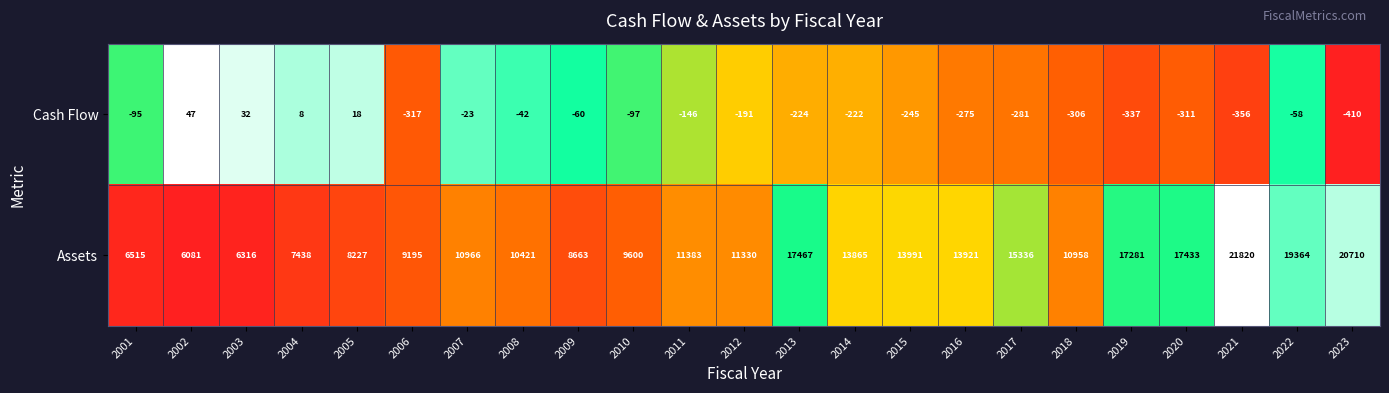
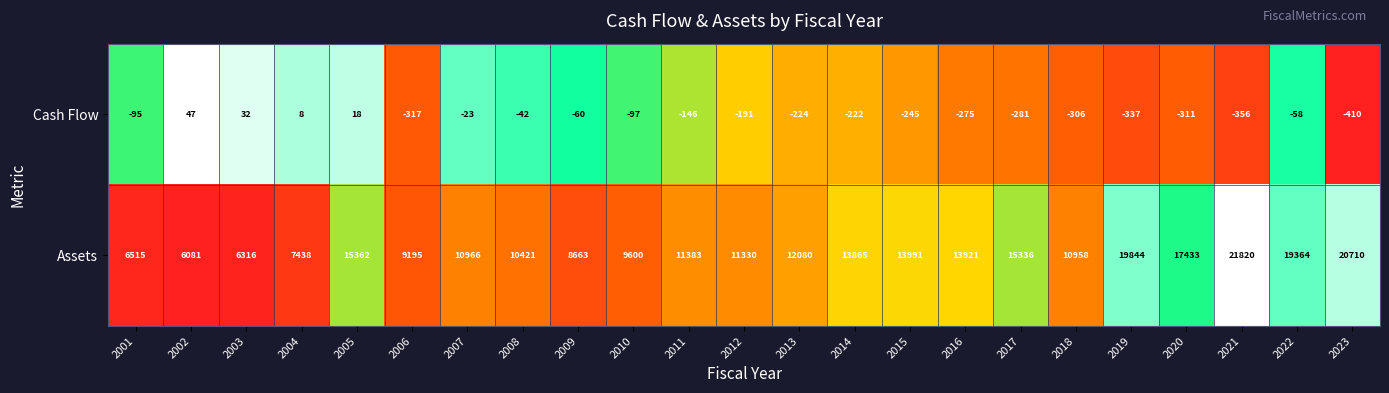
  {
    "Cash Flow": {
      "2001": -95,
      "2002": 47,
      "2003": 32,
      "2004": 8,
      "2005": 18,
      "2006": -317,
      "2007": -23,
      "2008": -42,
      "2009": -60,
      "2010": -97,
      "2011": -146,
      "2012": -191,
      "2013": -224,
      "2014": -222,
      "2015": -245,
      "2016": -275,
      "2017": -281,
      "2018": -306,
      "2019": -337,
      "2020": -311,
      "2021": -356,
      "2022": -58,
      "2023": -410
    },
    "Assets": {
      "2001": 6515,
      "2002": 6081,
      "2003": 6316,
      "2004": 7438,
-     "2005": 8227,
+     "2005": 15362,
      "2006": 9195,
      "2007": 10966,
      "2008": 10421,
      "2009": 8663,
      "2010": 9600,
      "2011": 11383,
      "2012": 11330,
-     "2013": 17467,
+     "2013": 12080,
      "2014": 13865,
      "2015": 13991,
      "2016": 13921,
      "2017": 15336,
      "2018": 10958,
-     "2019": 17281,
+     "2019": 19844,
      "2020": 17433,
      "2021": 21820,
      "2022": 19364,
      "2023": 20710
    }
  }
